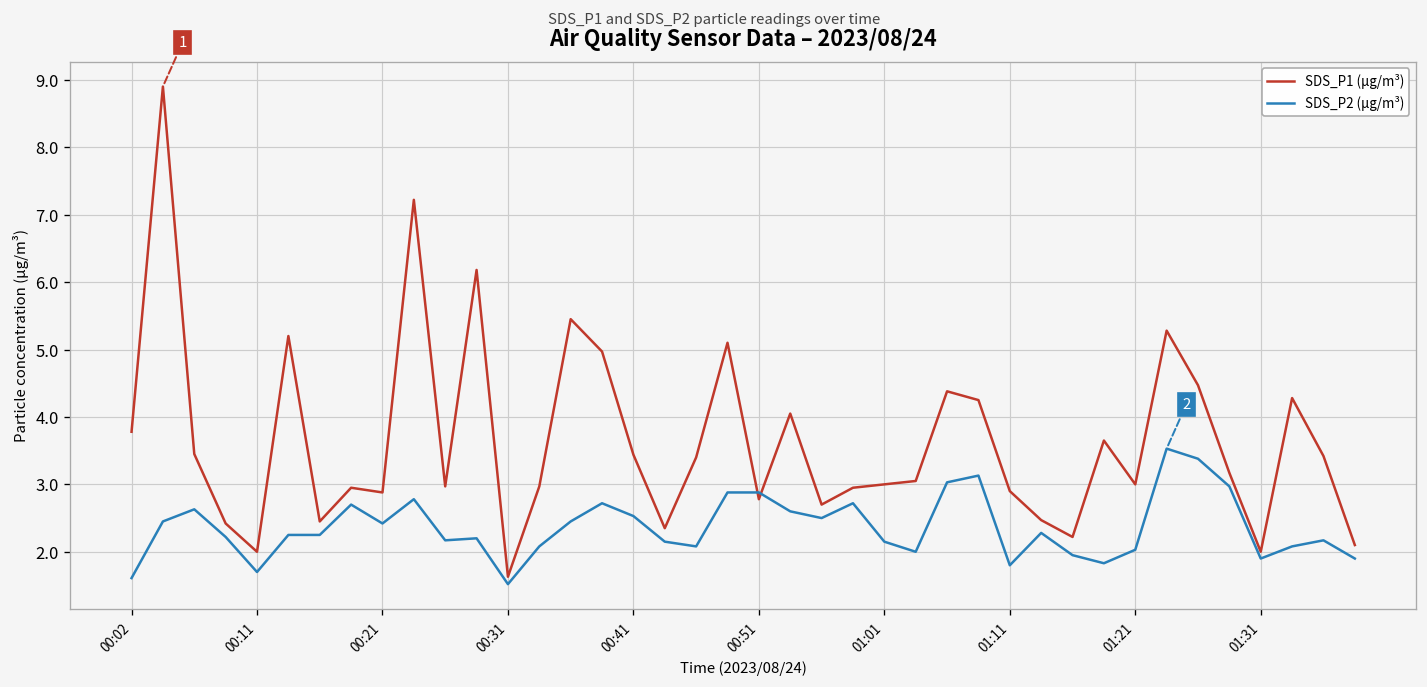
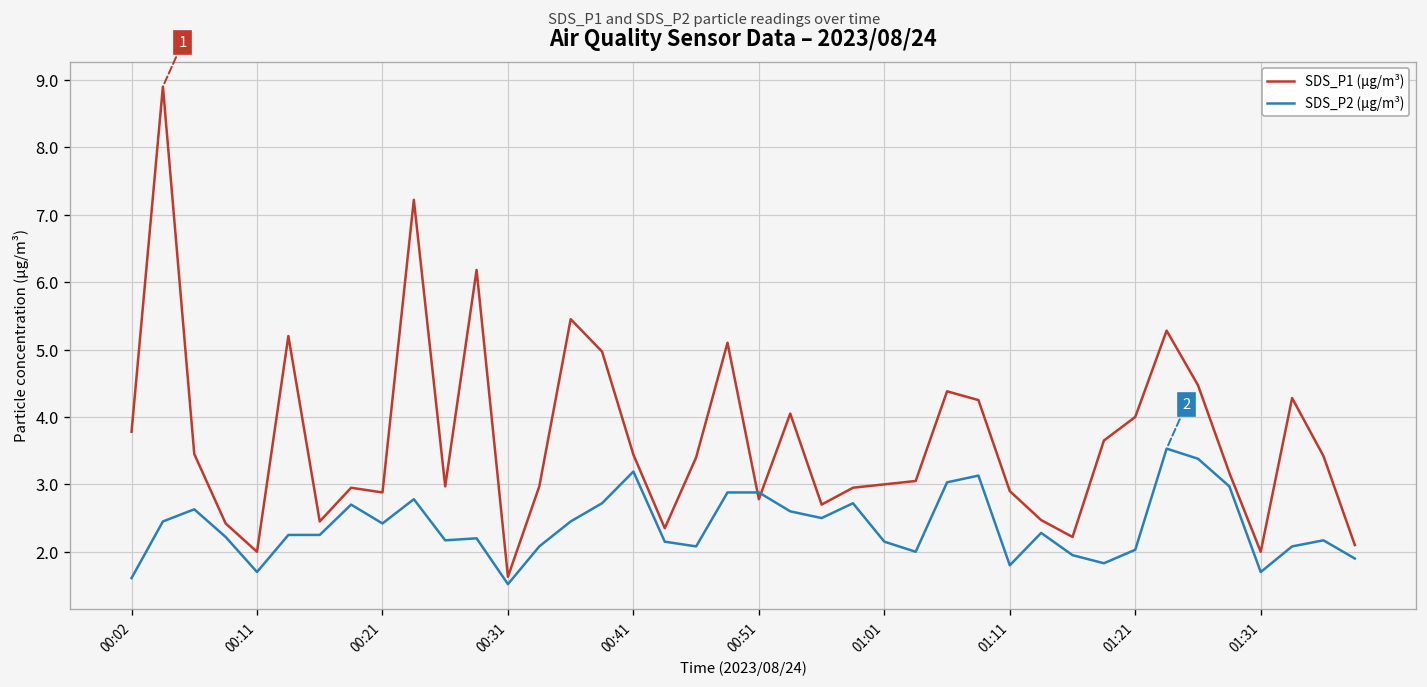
  {
    "SDS_P1 (µg/m³)": {
      "00:02": 3.8,
      "00:11": 2,
      "00:21": 2.9,
      "00:31": 1.6,
      "00:41": 3.4,
      "00:51": 2.8,
      "01:01": 3,
      "01:11": 2.9,
-     "01:21": 3,
+     "01:21": 4,
      "01:31": 2
    },
    "SDS_P2 (µg/m³)": {
      "00:02": 1.6,
      "00:11": 1.7,
      "00:21": 2.4,
      "00:31": 1.5,
-     "00:41": 2.5,
+     "00:41": 3.2,
      "00:51": 2.9,
      "01:01": 2.2,
      "01:11": 1.8,
      "01:21": 2.0,
-     "01:31": 1.9
+     "01:31": 1.7
    }
  }
